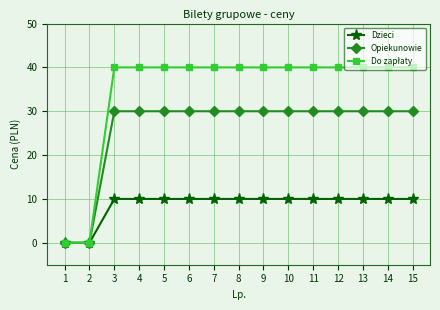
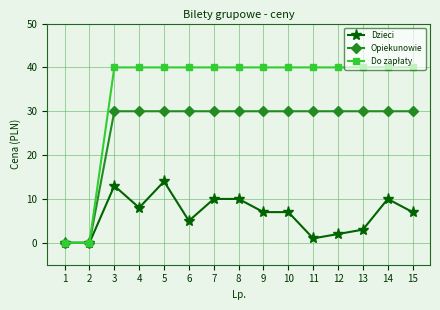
  {
    "Dzieci": {
-     "3": 10,
-     "4": 10,
-     "5": 10,
-     "6": 10,
+     "3": 13,
+     "4": 8,
+     "5": 14,
+     "6": 5,
      "7": 10,
      "8": 10,
-     "9": 10,
-     "10": 10,
-     "11": 10,
-     "12": 10,
-     "13": 10,
+     "9": 7,
+     "10": 7,
+     "11": 1,
+     "12": 2,
+     "13": 3,
      "14": 10,
-     "15": 10
+     "15": 7
    },
    "Opiekunowie": {
      "3": 30,
      "4": 30,
      "5": 30,
      "6": 30,
      "7": 30,
      "8": 30,
      "9": 30,
      "10": 30,
      "11": 30,
      "12": 30,
      "13": 30,
      "14": 30,
      "15": 30
    },
    "Do zapłaty": {
      "3": 40,
      "4": 40,
      "5": 40,
      "6": 40,
      "7": 40,
      "8": 40,
      "9": 40,
      "10": 40,
      "11": 40,
      "12": 40
    }
  }
